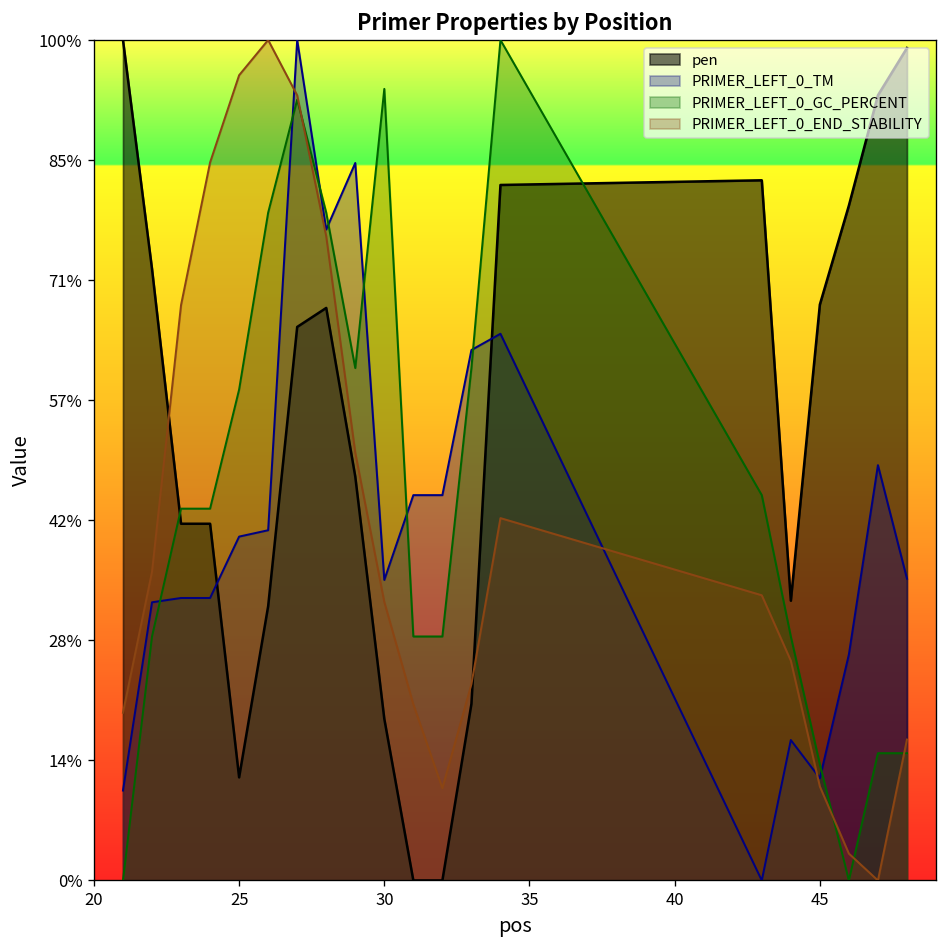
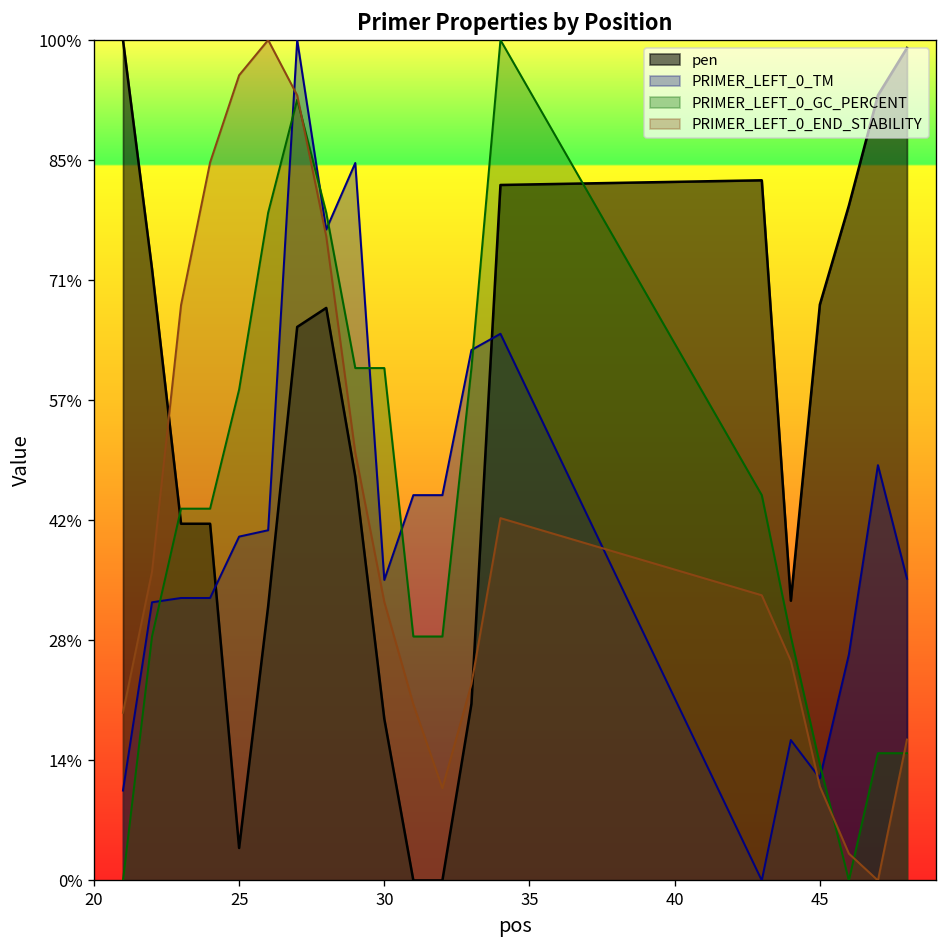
  {
    "pen": {
-     "25": "12%",
+     "25": "4%",
      "30": "19%",
      "45": "69%"
    },
    "PRIMER_LEFT_0_TM": {
      "25": "41%",
      "30": "36%",
      "45": "12%"
    },
    "PRIMER_LEFT_0_GC_PERCENT": {
      "25": "58%",
-     "30": "94%",
+     "30": "61%",
      "45": "14%"
    },
    "PRIMER_LEFT_0_END_STABILITY": {
      "25": "96%",
      "30": "33%",
      "45": "11%"
    }
  }
